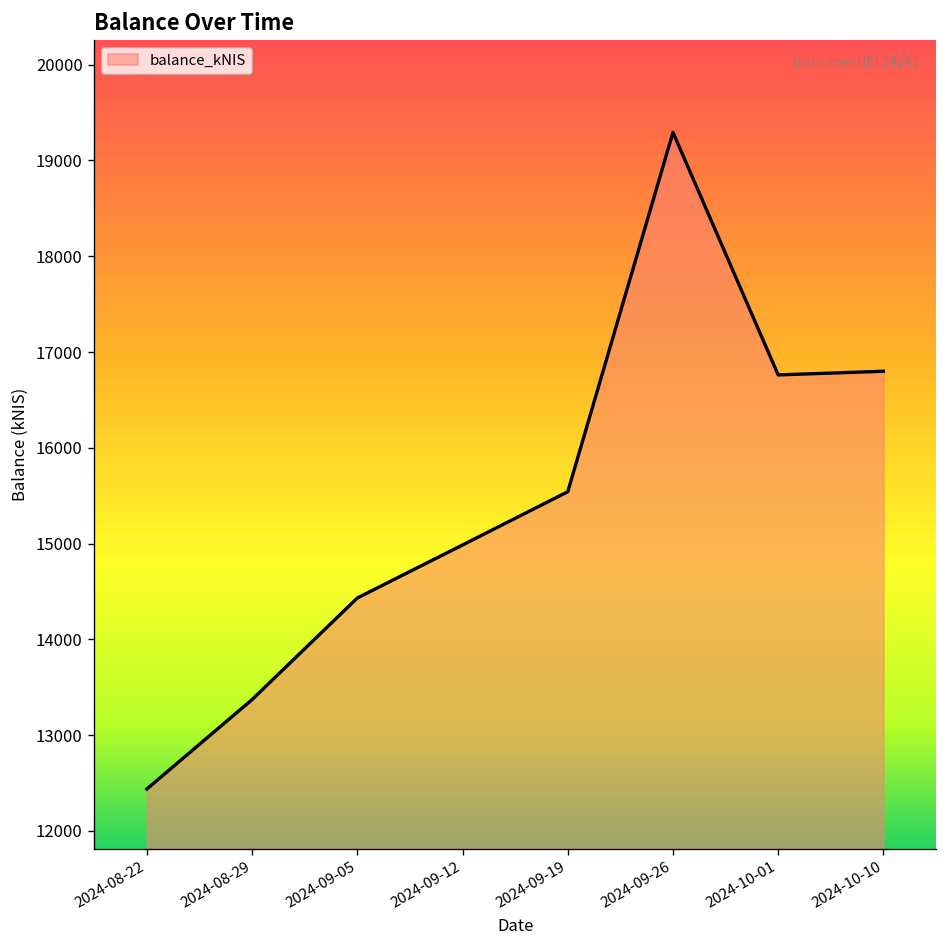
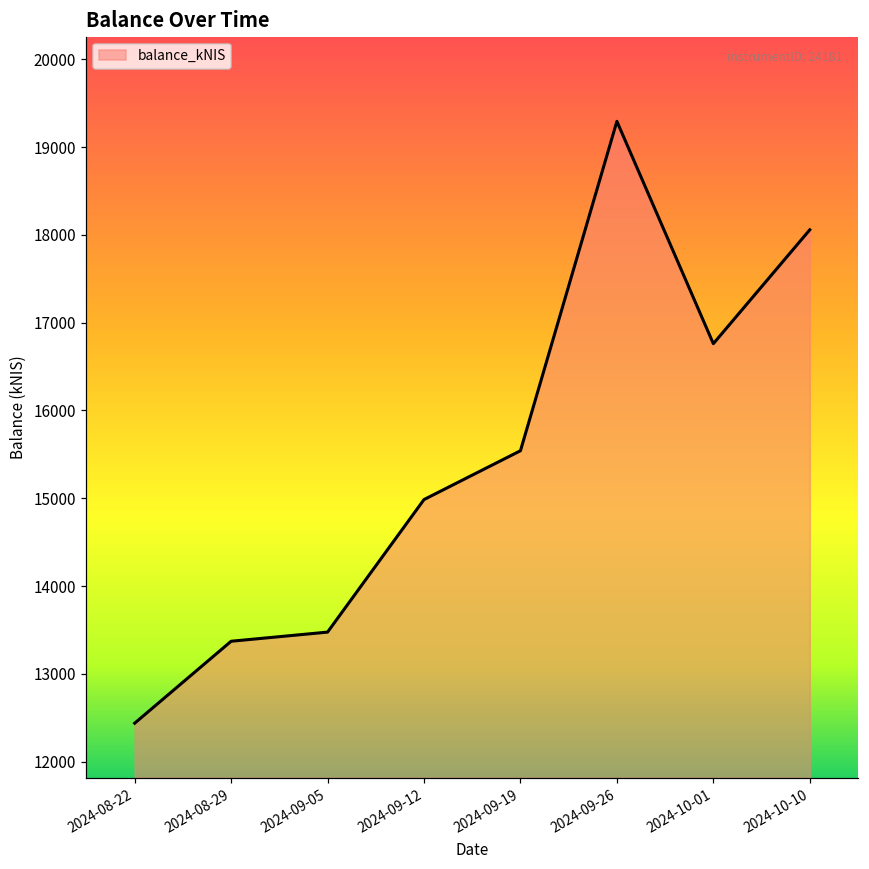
  {
    "2024-08-22": 12400,
    "2024-08-29": 13400,
-   "2024-09-05": 14400,
+   "2024-09-05": 13500,
    "2024-09-12": 15000,
    "2024-09-19": 15500,
    "2024-09-26": 19300,
    "2024-10-01": 16800,
-   "2024-10-10": 16800
+   "2024-10-10": 18100
  }
